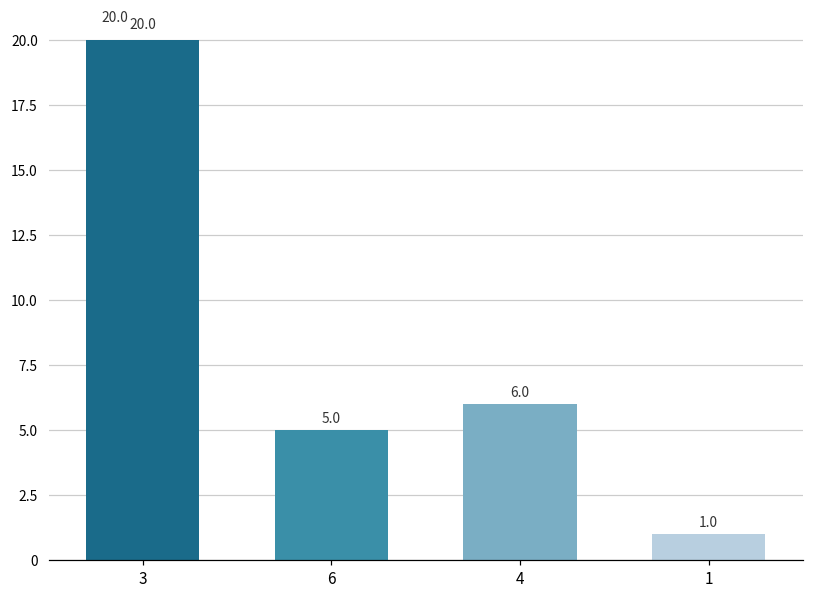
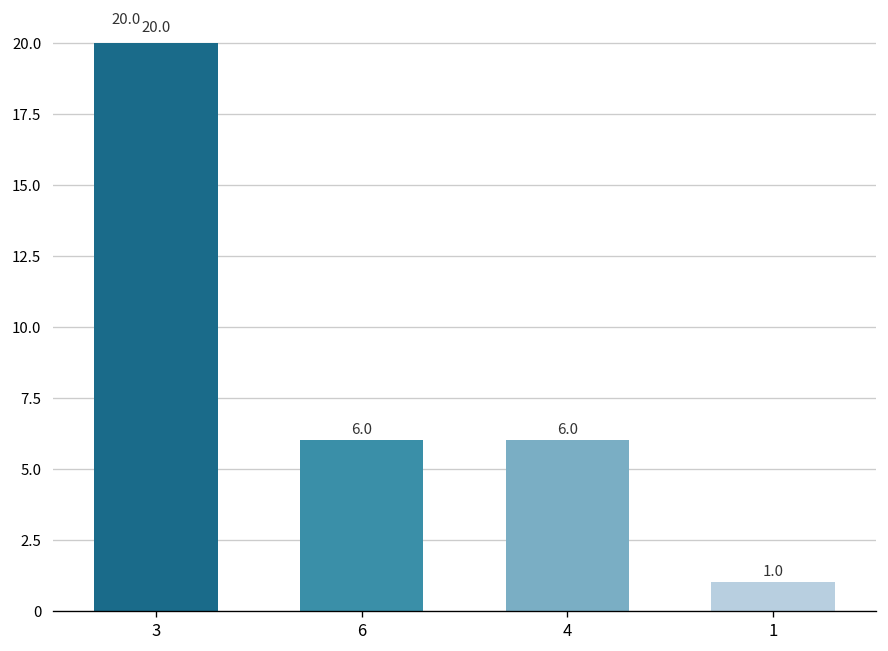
  {
    "3": 20.0,
-   "6": 5.0,
+   "6": 6.0,
    "4": 6.0,
    "1": 1.0
  }
